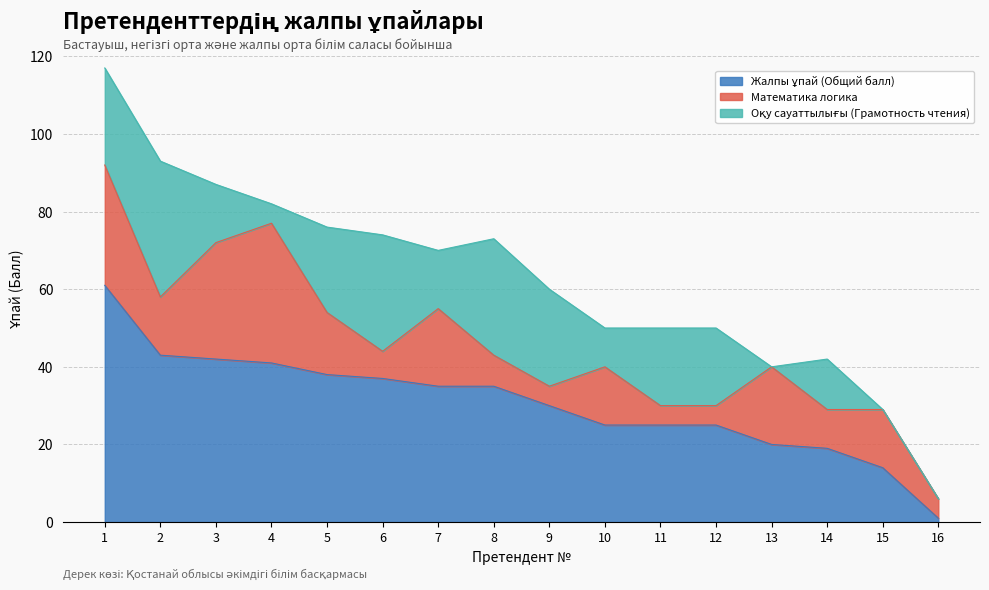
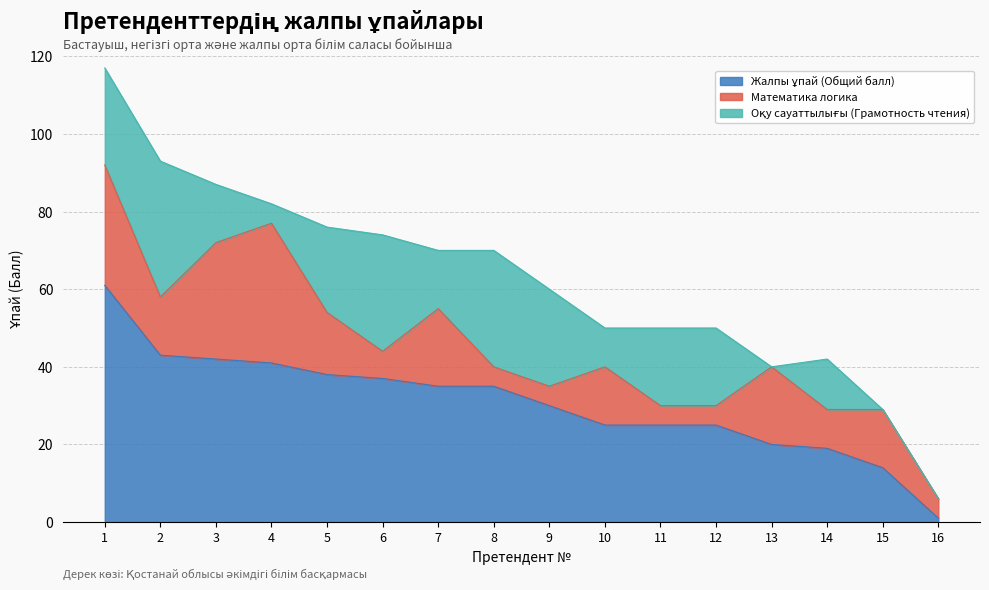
  {
    "Жалпы ұпай (Общий балл)": {
      "1": 61,
      "2": 43,
      "3": 42,
      "4": 41,
      "5": 38,
      "6": 37,
      "7": 35,
      "8": 35,
      "9": 30,
      "10": 25,
      "11": 25,
      "12": 25,
      "13": 20,
      "14": 19,
      "15": 14,
      "16": 1
    },
    "Математика логика": {
      "1": 31,
      "2": 15,
      "3": 30,
      "4": 36,
      "5": 16,
      "6": 7,
      "7": 20,
-     "8": 8,
+     "8": 5,
      "9": 5,
      "10": 15,
      "11": 5,
      "12": 5,
      "14": 10
    },
    "Оқу сауаттылығы (Грамотность чтения)": {
      "1": 25,
      "2": 35,
      "3": 15,
      "4": 5,
      "5": 22,
      "6": 30,
      "7": 15,
      "8": 30,
      "9": 25,
      "10": 10,
      "11": 20,
      "12": 20,
      "14": 13
    }
  }
